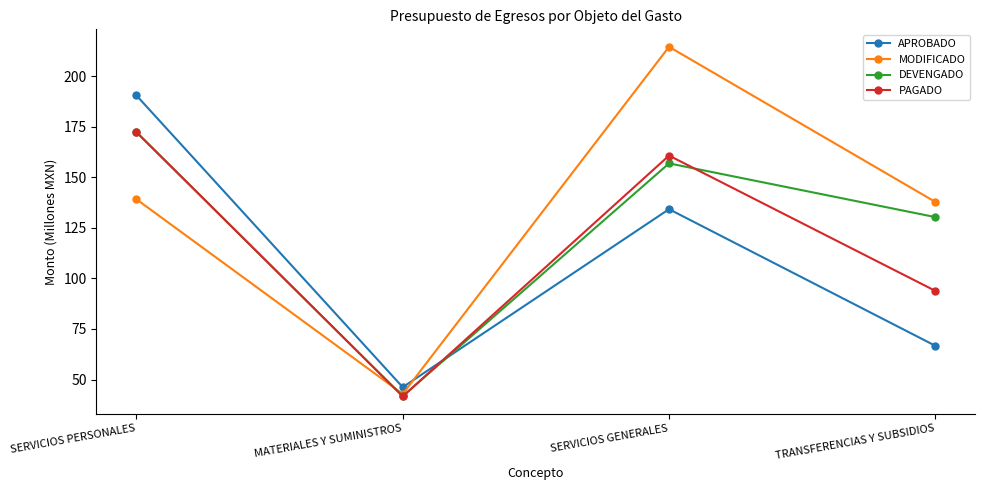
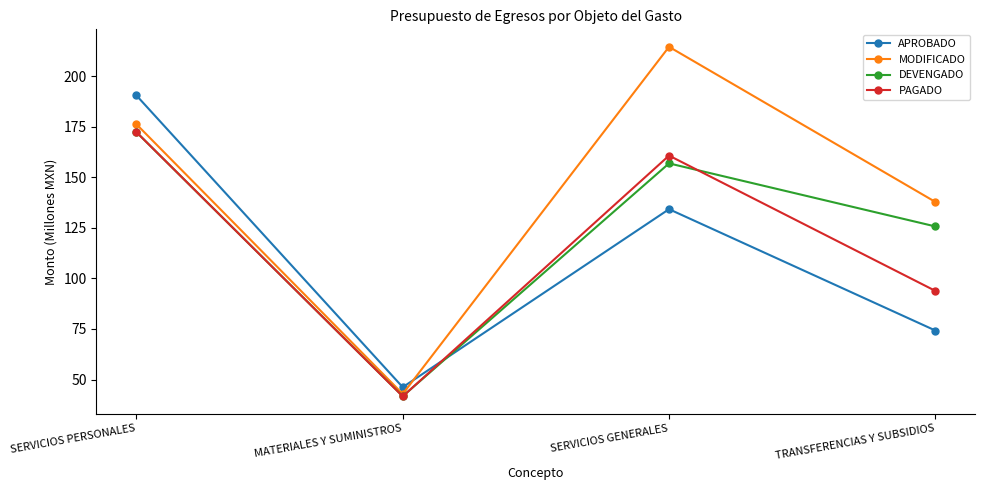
  {
    "APROBADO": {
      "SERVICIOS PERSONALES": 190,
      "MATERIALES Y SUMINISTROS": 46,
      "SERVICIOS GENERALES": 134,
-     "TRANSFERENCIAS Y SUBSIDIOS": 67
+     "TRANSFERENCIAS Y SUBSIDIOS": 74
    },
    "MODIFICADO": {
-     "SERVICIOS PERSONALES": 139,
+     "SERVICIOS PERSONALES": 176,
      "SERVICIOS GENERALES": 215,
      "TRANSFERENCIAS Y SUBSIDIOS": 138
    },
    "DEVENGADO": {
      "SERVICIOS GENERALES": 157,
-     "TRANSFERENCIAS Y SUBSIDIOS": 130
+     "TRANSFERENCIAS Y SUBSIDIOS": 126
    },
    "PAGADO": {
      "SERVICIOS GENERALES": 161,
      "TRANSFERENCIAS Y SUBSIDIOS": 94
    }
  }
